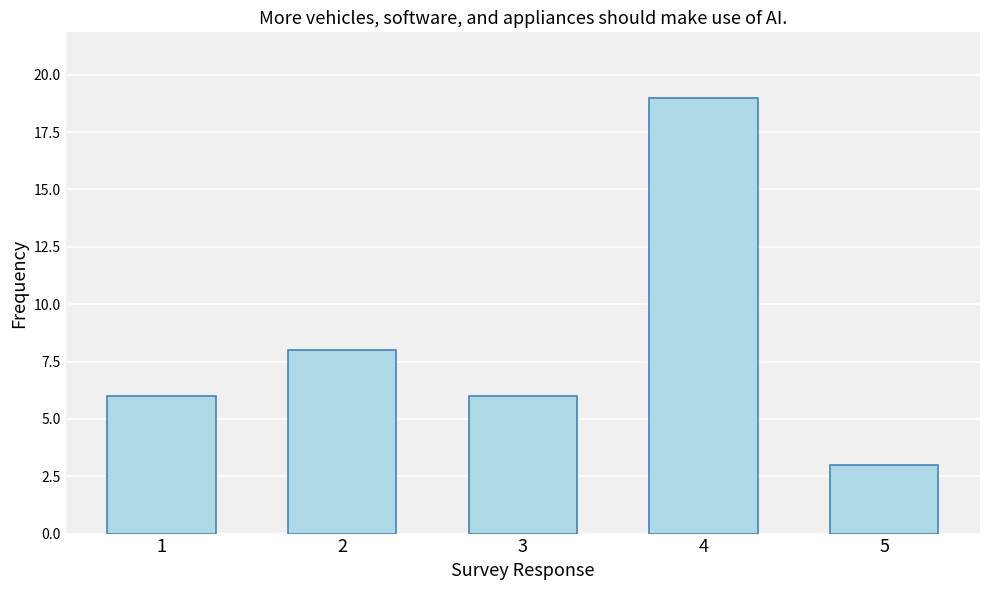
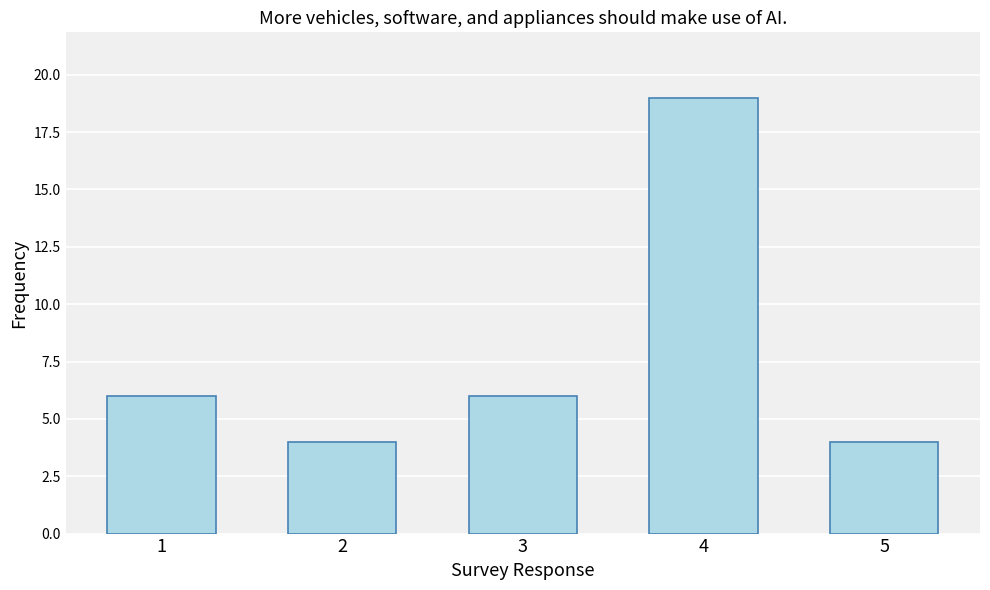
  {
    "1": 6,
-   "2": 8,
+   "2": 4,
    "3": 6,
    "4": 19,
-   "5": 3
+   "5": 4
  }
